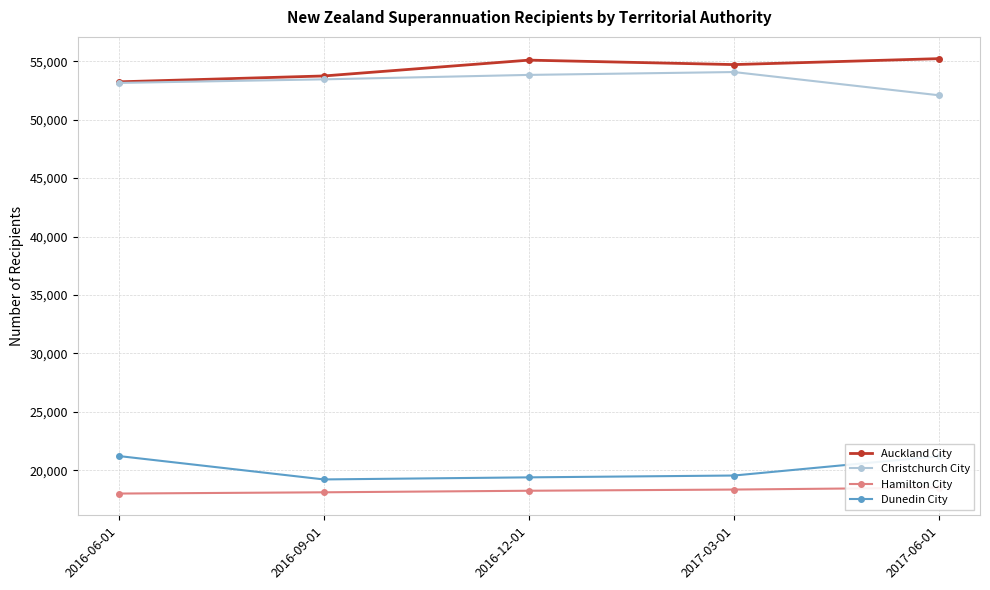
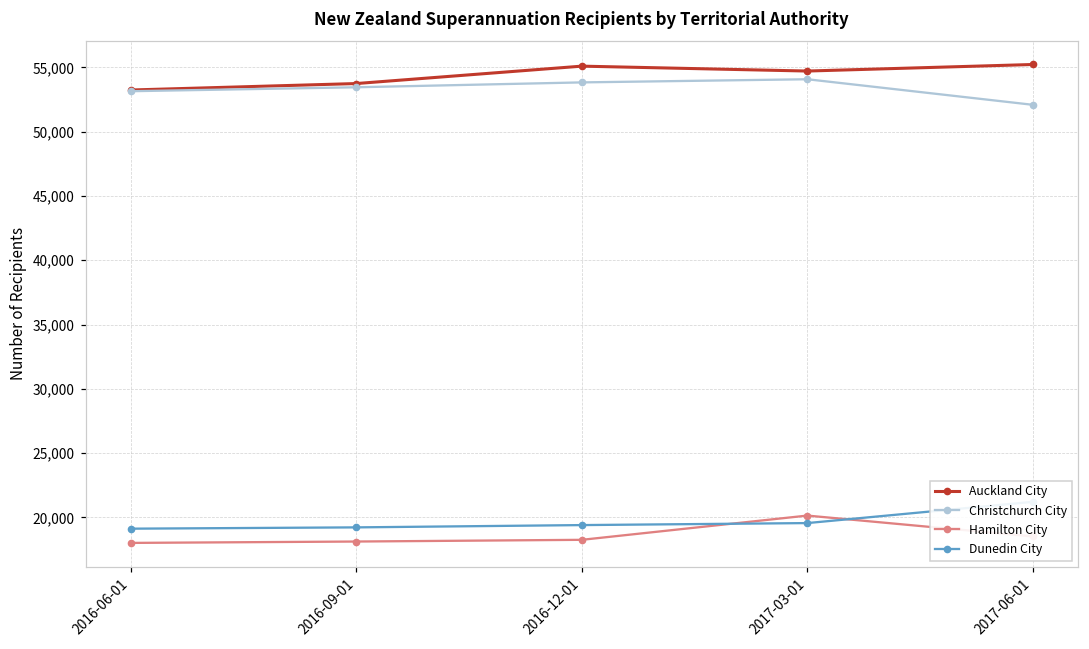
  {
    "Auckland City": {
      "2016-09-01": "53,700",
      "2016-12-01": "55,100",
      "2017-03-01": "54,700",
      "2017-06-01": "55,200"
    },
    "Christchurch City": {
      "2016-09-01": "53,500",
      "2016-12-01": "53,800",
      "2017-03-01": "54,100",
      "2017-06-01": "52,100"
    },
    "Hamilton City": {
      "2016-06-01": "18,000",
      "2016-09-01": "18,100",
      "2016-12-01": "18,300",
-     "2017-03-01": "18,400"
+     "2017-03-01": "20,100"
    },
    "Dunedin City": {
-     "2016-06-01": "21,200",
+     "2016-06-01": "19,100",
      "2016-09-01": "19,200",
      "2016-12-01": "19,400",
      "2017-03-01": "19,600"
    }
  }
